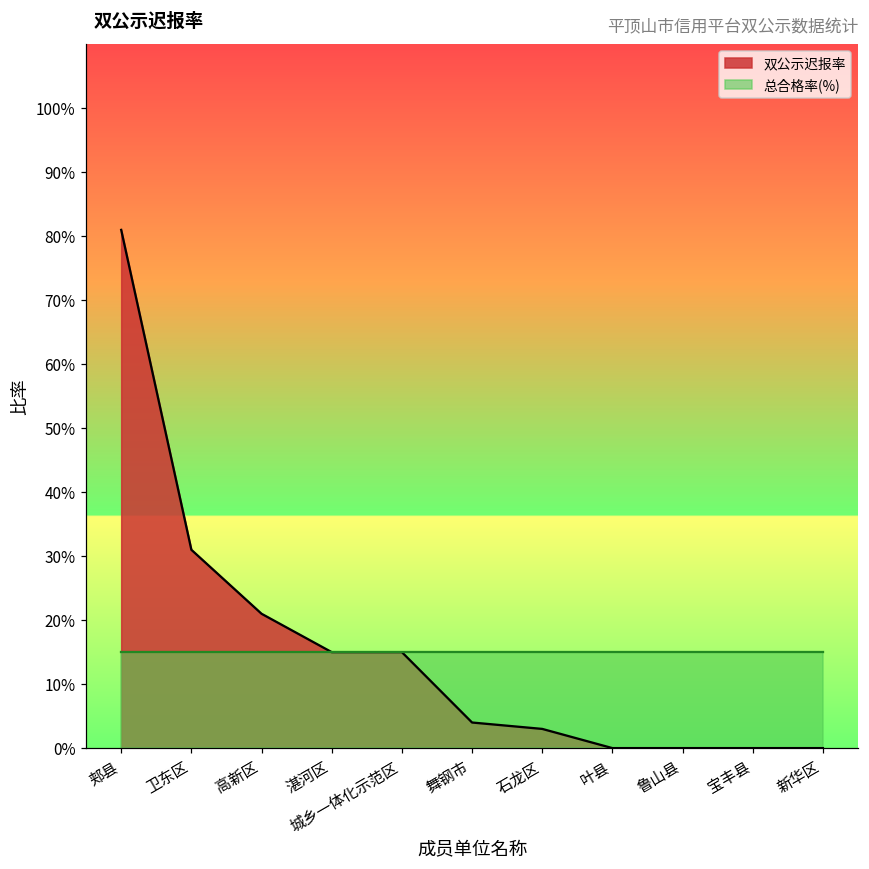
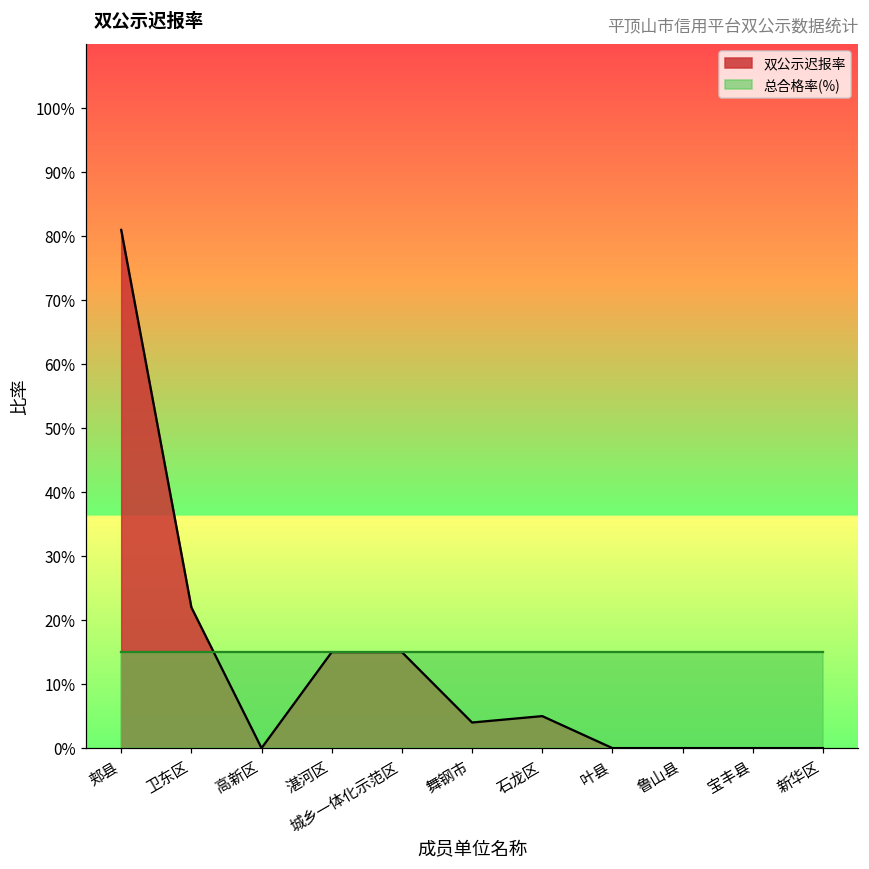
  {
    "双公示迟报率": {
      "郏县": "81%",
-     "卫东区": "31%",
-     "高新区": "21%",
+     "卫东区": "22%",
+     "高新区": "0%",
      "舞钢市": "4%",
-     "石龙区": "3%",
+     "石龙区": "5%",
      "叶县": "0%",
      "鲁山县": "0%",
      "宝丰县": "0%",
      "新华区": "0%"
    },
    "总合格率(%)": {
      "郏县": "15%",
      "卫东区": "15%",
      "高新区": "15%",
      "舞钢市": "15%",
      "石龙区": "15%",
      "叶县": "15%",
      "鲁山县": "15%",
      "宝丰县": "15%",
      "新华区": "15%"
    }
  }
